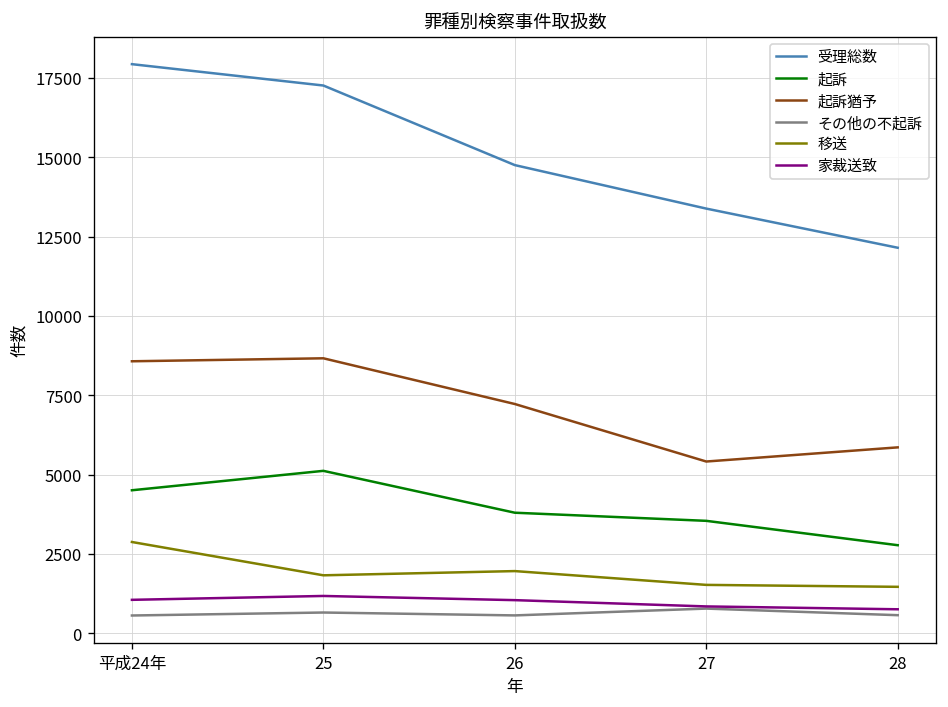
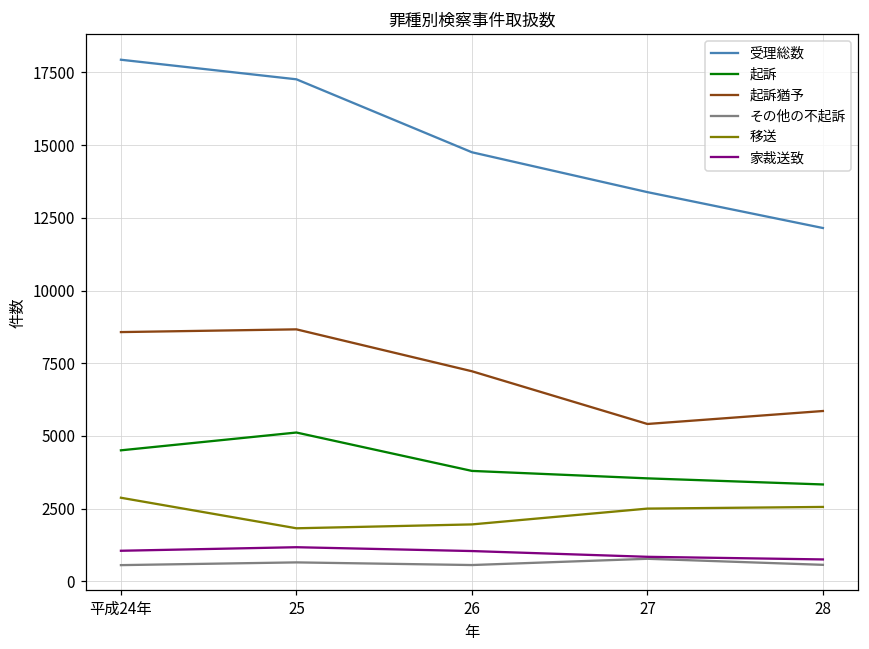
  {
    "受理総数": {
      "平成24年": 17900,
      "25": 17300,
      "26": 14800,
      "27": 13400,
      "28": 12100
    },
    "起訴": {
      "平成24年": 4500,
      "25": 5100,
      "26": 3800,
      "27": 3500,
-     "28": 2800
+     "28": 3300
    },
    "起訴猶予": {
      "平成24年": 8600,
      "25": 8700,
      "26": 7200,
      "27": 5400,
      "28": 5900
    },
    "その他の不起訴": {
      "平成24年": 600,
      "25": 700,
      "26": 600,
      "28": 600
    },
    "移送": {
      "平成24年": 2900,
      "25": 1800,
      "26": 2000,
-     "27": 1500,
-     "28": 1500
+     "27": 2500,
+     "28": 2600
    },
    "家裁送致": {
      "平成24年": 1100,
      "25": 1200,
      "26": 1000,
      "28": 800
    }
  }
